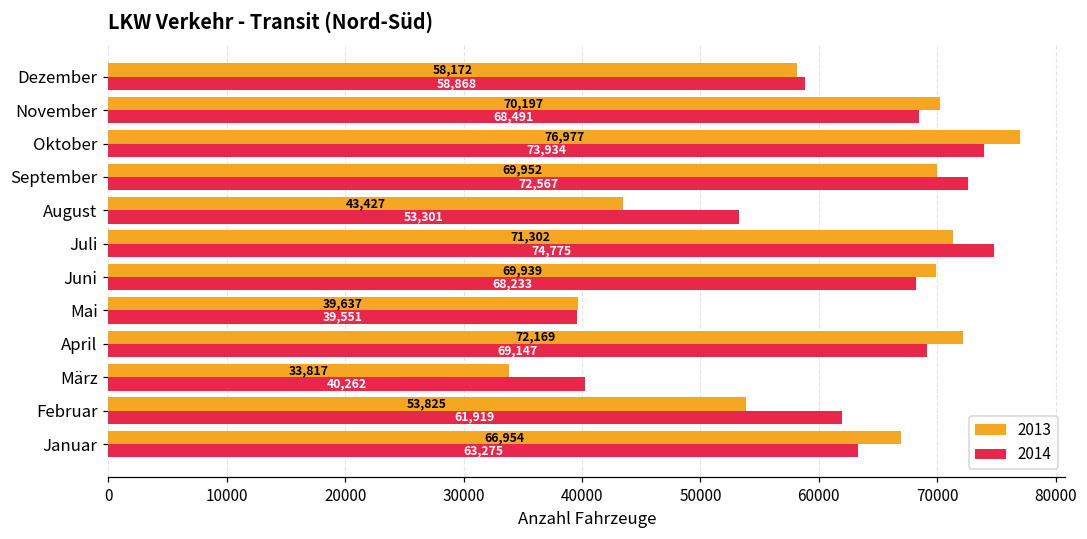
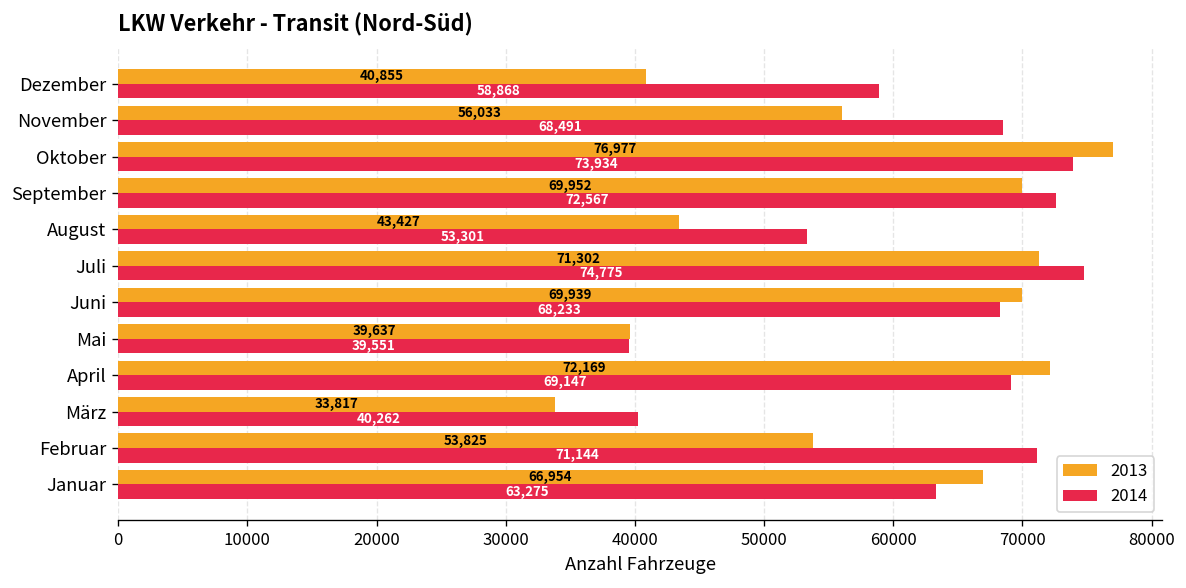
  {
    "2013": {
-     "Dezember": "58,172",
-     "November": "70,197",
+     "Dezember": "40,855",
+     "November": "56,033",
      "Oktober": "76,977",
      "September": "69,952",
      "August": "43,427",
      "Juli": "71,302",
      "Juni": "69,939",
      "Mai": "39,637",
      "April": "72,169",
      "März": "33,817",
      "Februar": "53,825",
      "Januar": "66,954"
    },
    "2014": {
      "Dezember": "58,868",
      "November": "68,491",
      "Oktober": "73,934",
      "September": "72,567",
      "August": "53,301",
      "Juli": "74,775",
      "Juni": "68,233",
      "Mai": "39,551",
      "April": "69,147",
      "März": "40,262",
-     "Februar": "61,919",
+     "Februar": "71,144",
      "Januar": "63,275"
    }
  }
